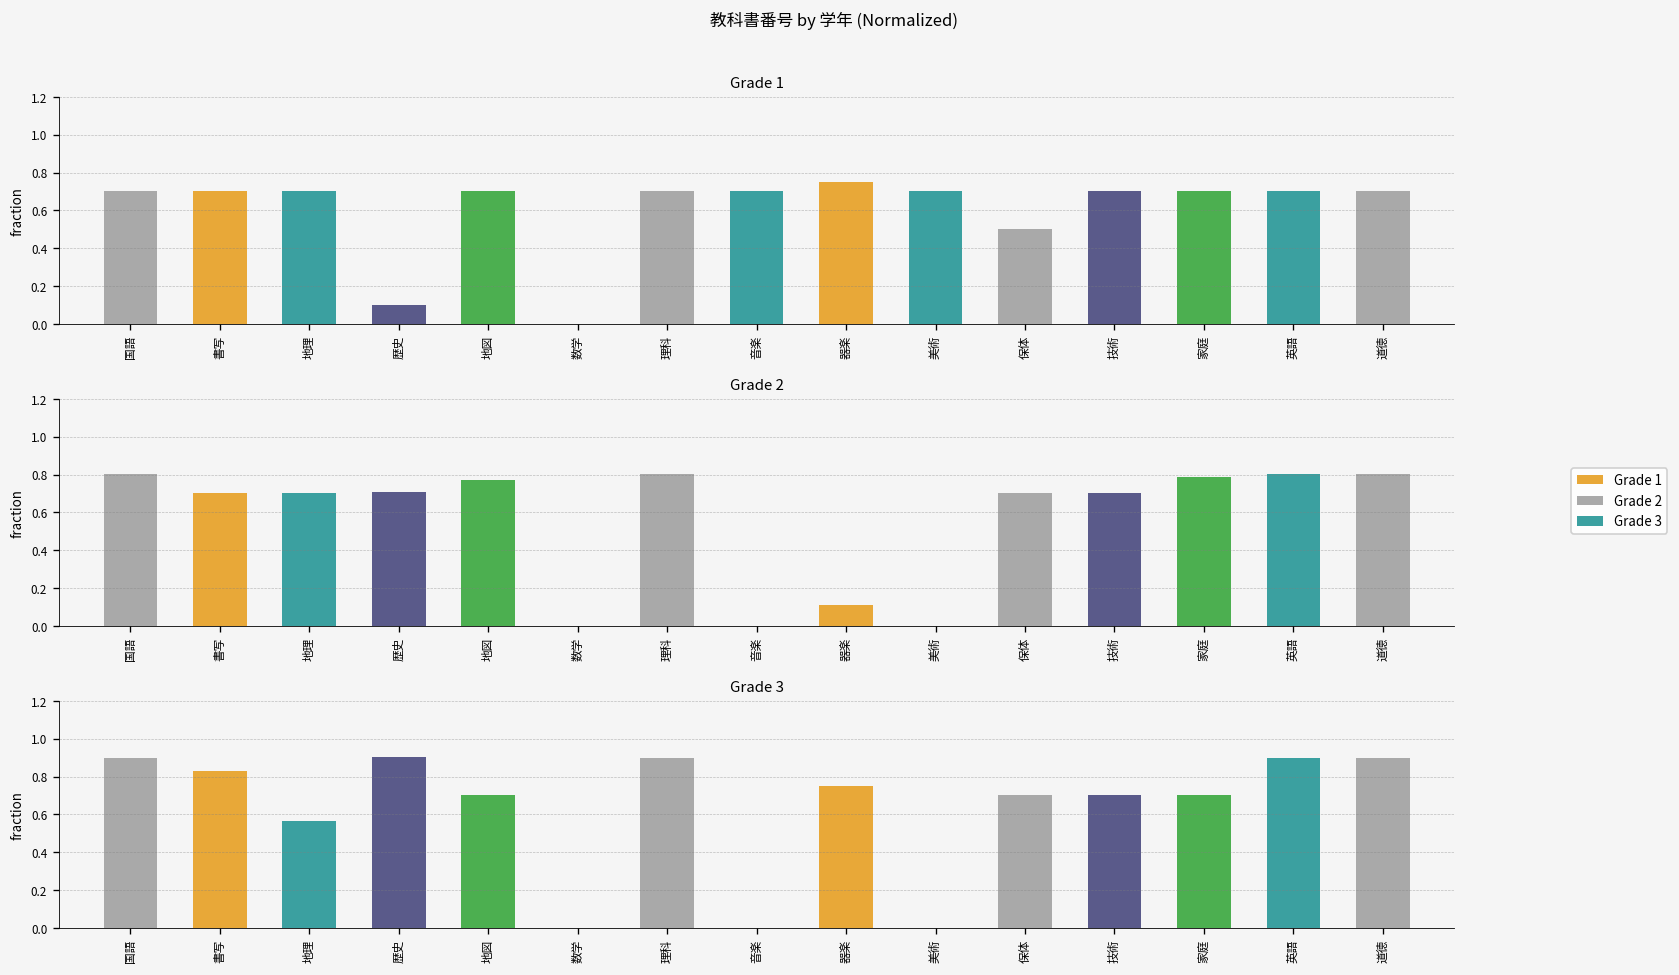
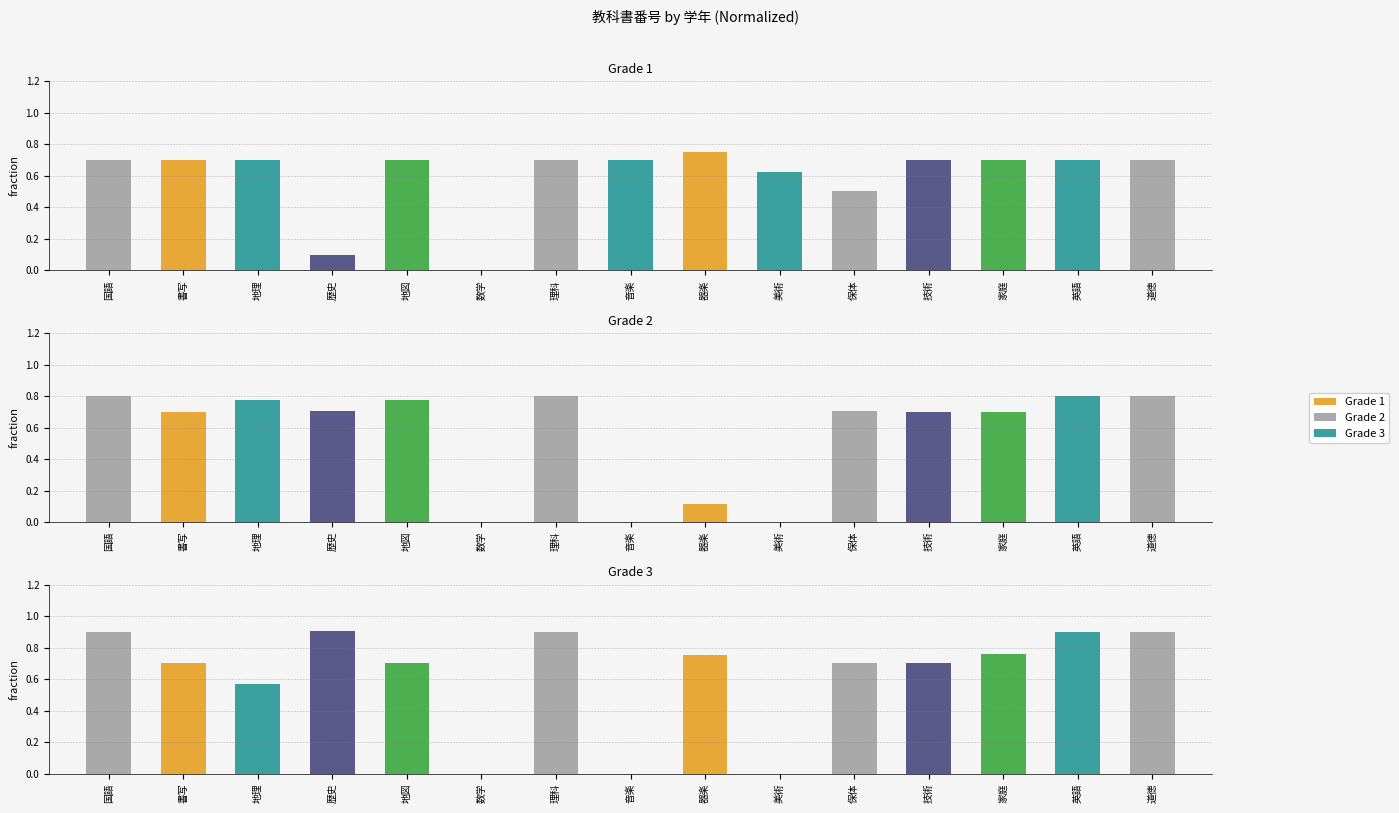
  {
    "Grade 1": {
      "国語": 0.70,
      "書写": 0.70,
      "地理": 0.70,
      "歴史": 0.10,
      "地図": 0.70,
      "数学": 0.00,
      "理科": 0.70,
      "音楽": 0.70,
      "器楽": 0.75,
-     "美術": 0.70,
+     "美術": 0.63,
      "保体": 0.50,
      "技術": 0.70,
      "家庭": 0.70,
      "英語": 0.70,
      "道徳": 0.70
    },
    "Grade 2": {
      "国語": 0.80,
      "書写": 0.70,
-     "地理": 0.70,
+     "地理": 0.78,
      "歴史": 0.71,
      "地図": 0.77,
      "数学": 0.00,
      "理科": 0.80,
      "音楽": 0.00,
      "器楽": 0.11,
      "美術": 0.00,
      "保体": 0.70,
      "技術": 0.70,
-     "家庭": 0.79,
+     "家庭": 0.70,
      "英語": 0.80,
      "道徳": 0.80
    },
    "Grade 3": {
      "国語": 0.90,
-     "書写": 0.83,
+     "書写": 0.70,
      "地理": 0.57,
      "歴史": 0.90,
      "地図": 0.70,
      "数学": 0.00,
      "理科": 0.90,
      "音楽": 0.00,
      "器楽": 0.75,
      "美術": 0.00,
      "保体": 0.70,
      "技術": 0.70,
-     "家庭": 0.70,
+     "家庭": 0.76,
      "英語": 0.90,
      "道徳": 0.90
    }
  }
